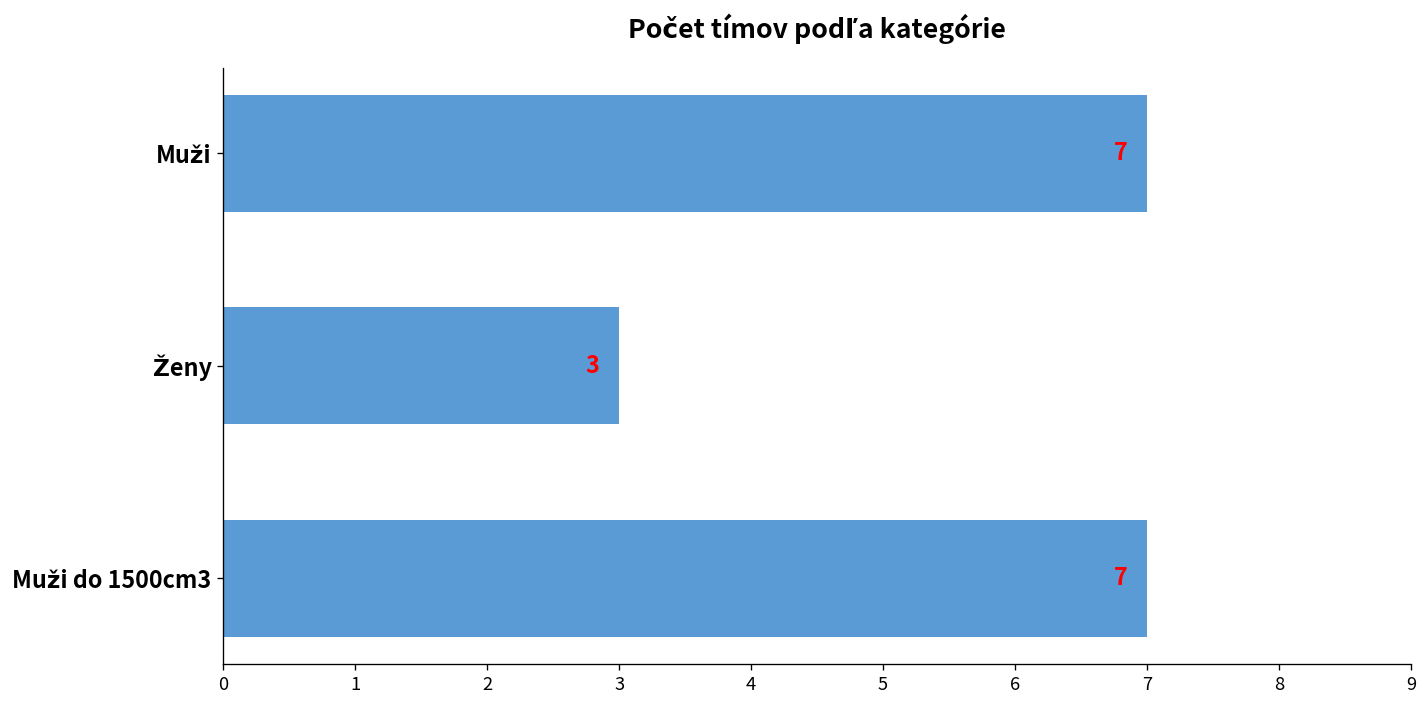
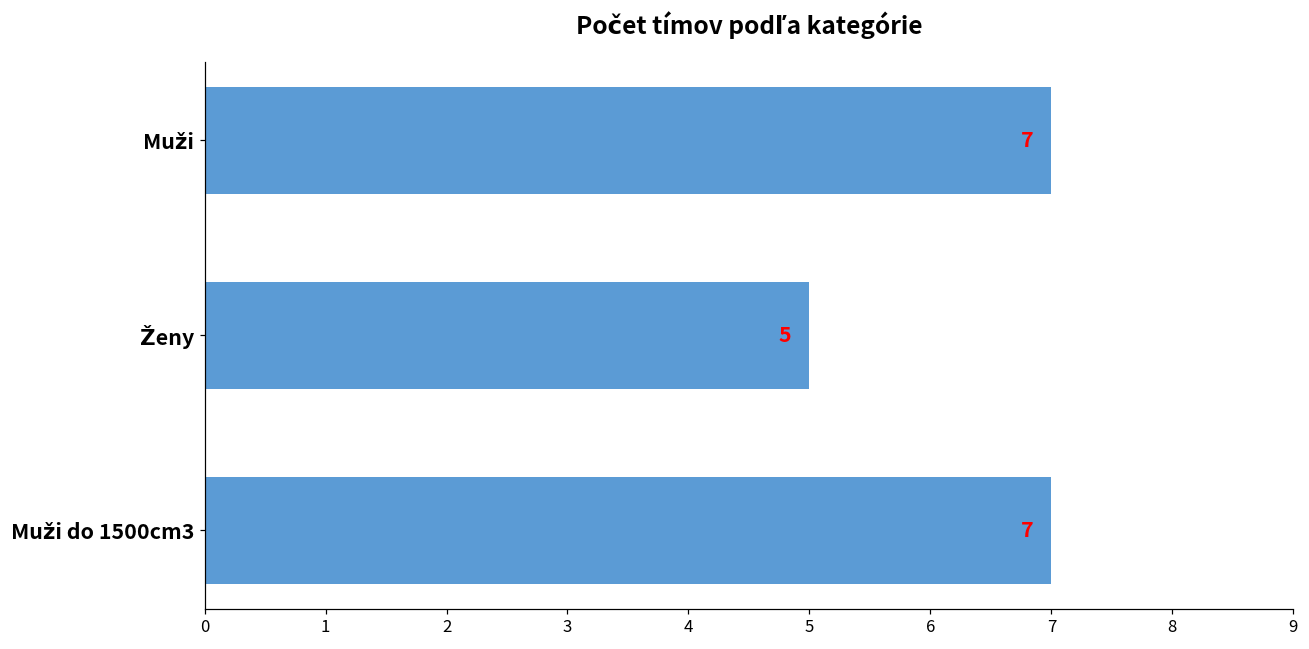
  {
    "Muži": 7,
-   "Ženy": 3,
+   "Ženy": 5,
    "Muži do 1500cm3": 7
  }
